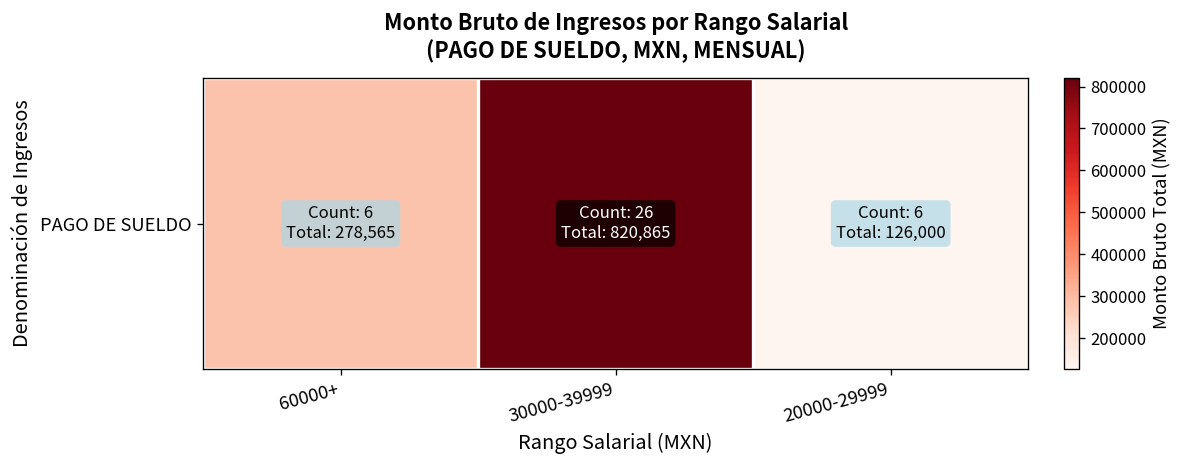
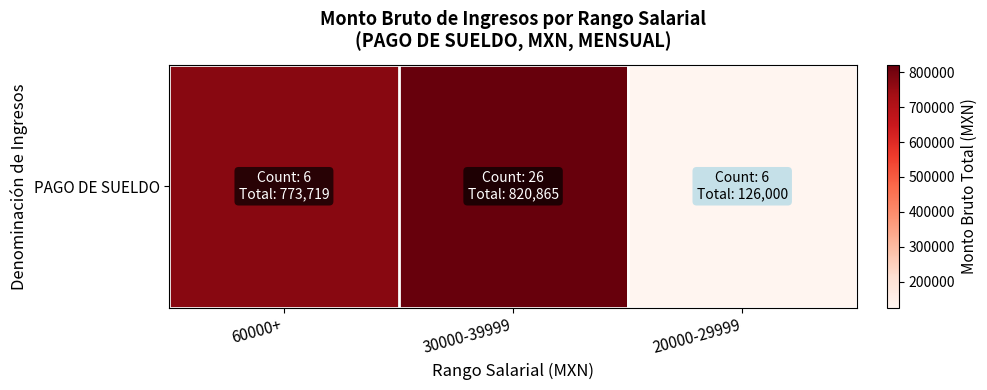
  {
    "PAGO DE SUELDO": {
-     "60000+": "278,565"
+     "60000+": "773,719"
    }
  }
